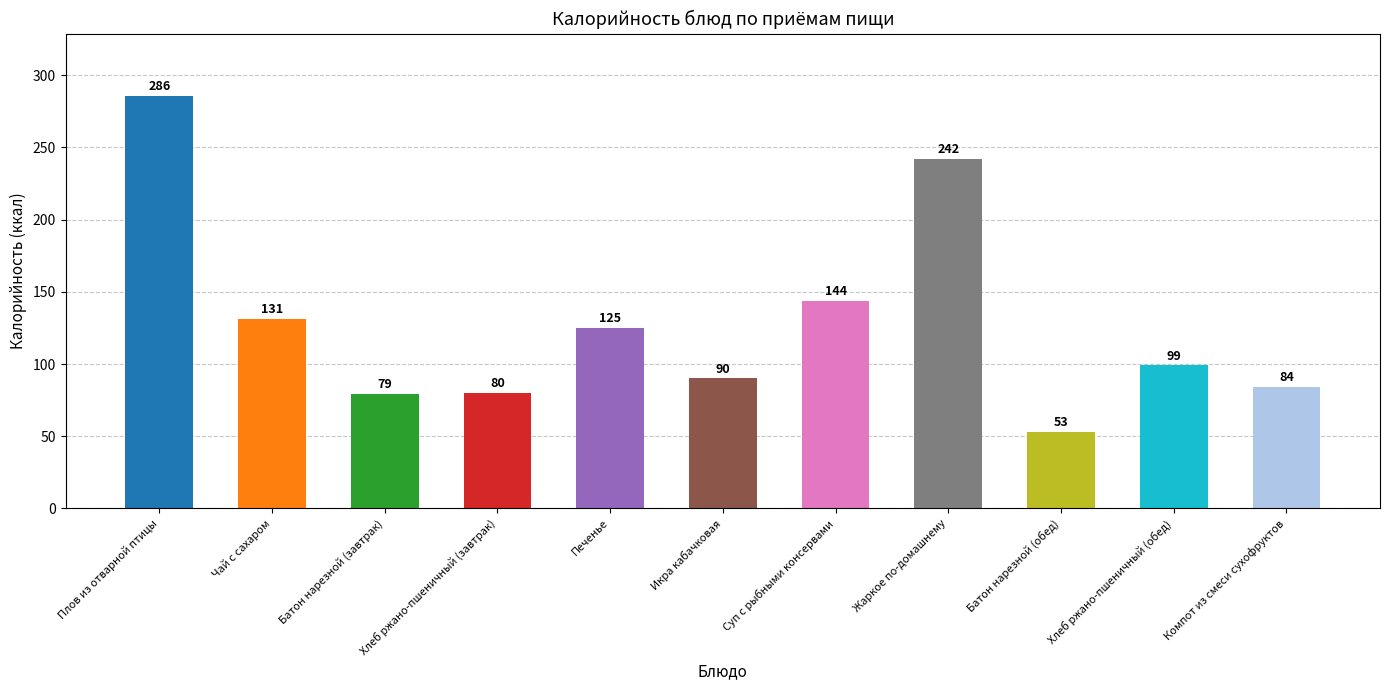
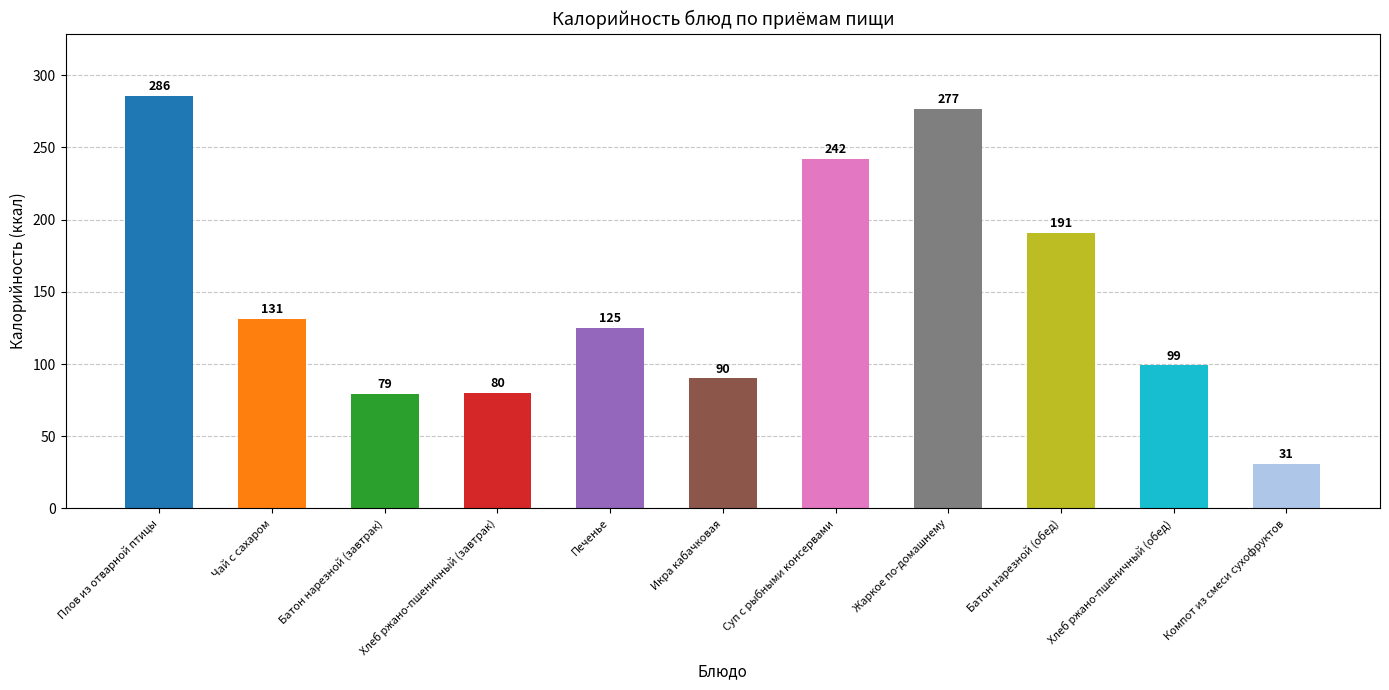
  {
    "Плов из отварной птицы": 286,
    "Чай с сахаром": 131,
    "Батон нарезной (завтрак)": 79,
    "Хлеб ржано-пшеничный (завтрак)": 80,
    "Печенье": 125,
    "Икра кабачковая": 90,
-   "Суп с рыбными консервами": 144,
-   "Жаркое по-домашнему": 242,
-   "Батон нарезной (обед)": 53,
+   "Суп с рыбными консервами": 242,
+   "Жаркое по-домашнему": 277,
+   "Батон нарезной (обед)": 191,
    "Хлеб ржано-пшеничный (обед)": 99,
-   "Компот из смеси сухофруктов": 84
+   "Компот из смеси сухофруктов": 31
  }
